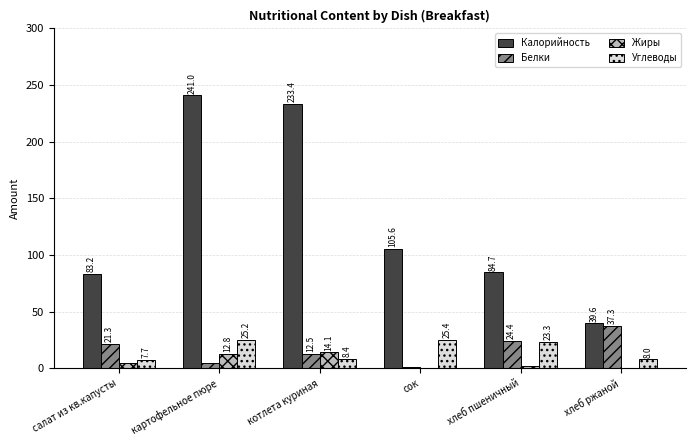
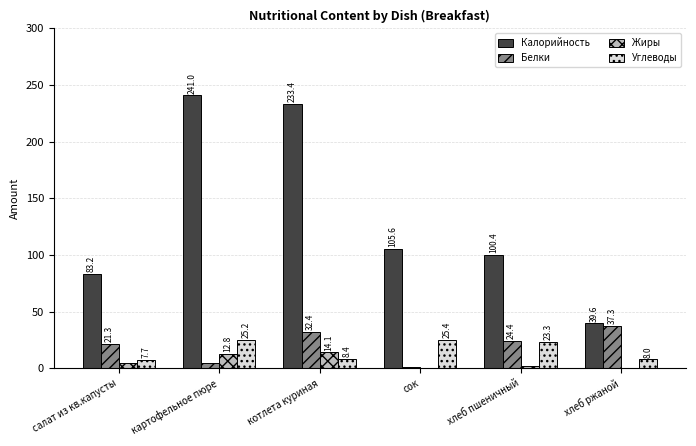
  {
    "Калорийность": {
      "салат из кв.капусты": 83.2,
      "картофельное пюре": 241.0,
      "котлета куриная": 233.4,
      "сок": 105.6,
-     "хлеб пшеничный": 84.7,
+     "хлеб пшеничный": 100.4,
      "хлеб ржаной": 39.6
    },
    "Белки": {
      "салат из кв.капусты": 21.3,
-     "котлета куриная": 12.5,
+     "котлета куриная": 32.4,
      "хлеб пшеничный": 24.4,
      "хлеб ржаной": 37.3
    }
  }
